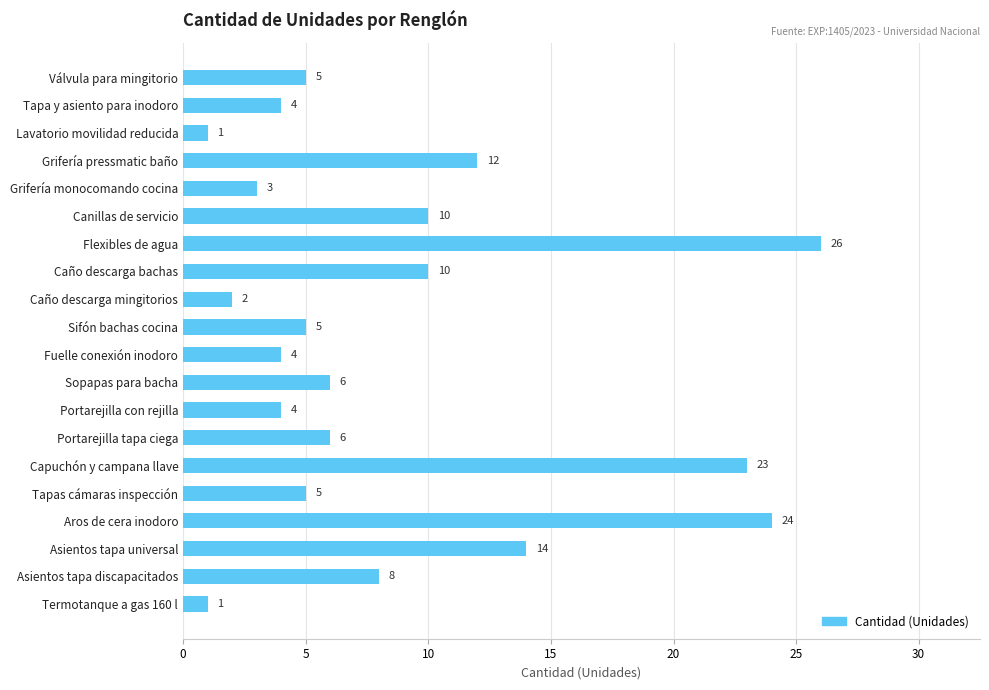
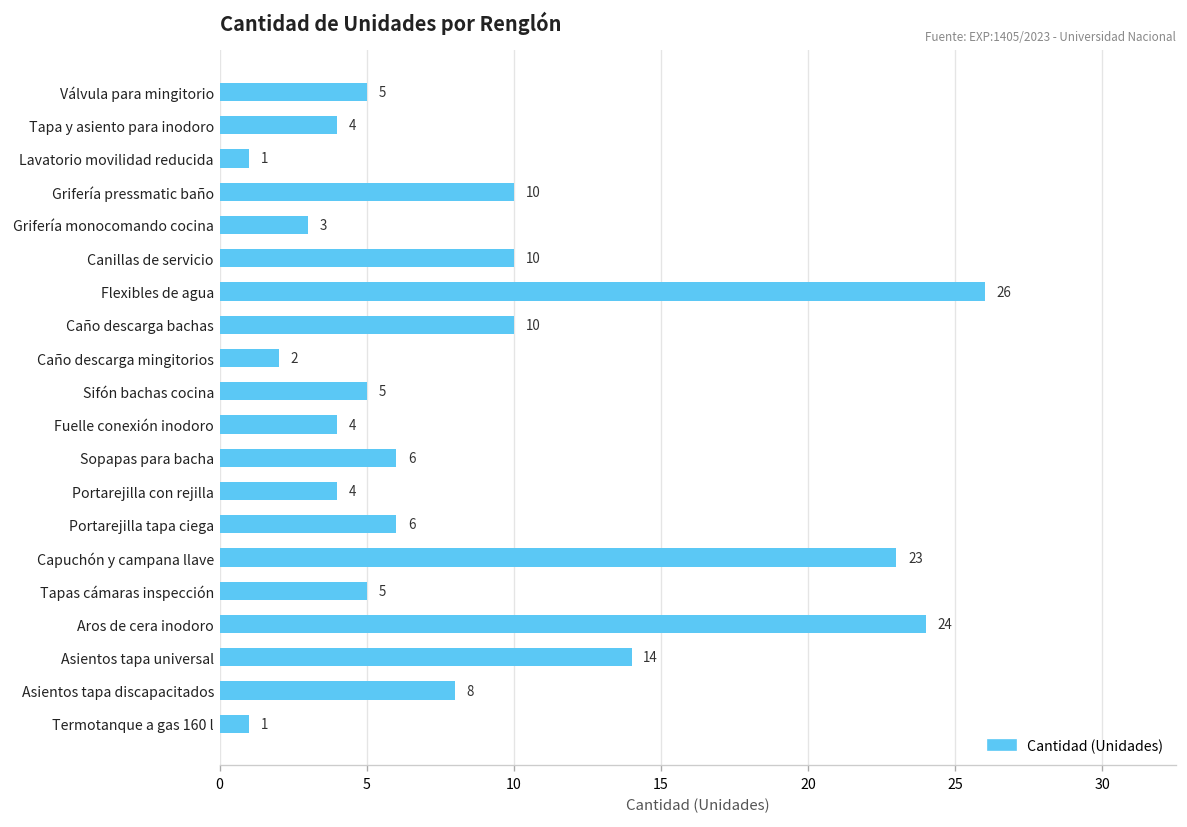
  {
    "Válvula para mingitorio": 5,
    "Tapa y asiento para inodoro": 4,
    "Lavatorio movilidad reducida": 1,
-   "Grifería pressmatic baño": 12,
+   "Grifería pressmatic baño": 10,
    "Grifería monocomando cocina": 3,
    "Canillas de servicio": 10,
    "Flexibles de agua": 26,
    "Caño descarga bachas": 10,
    "Caño descarga mingitorios": 2,
    "Sifón bachas cocina": 5,
    "Fuelle conexión inodoro": 4,
    "Sopapas para bacha": 6,
    "Portarejilla con rejilla": 4,
    "Portarejilla tapa ciega": 6,
    "Capuchón y campana llave": 23,
    "Tapas cámaras inspección": 5,
    "Aros de cera inodoro": 24,
    "Asientos tapa universal": 14,
    "Asientos tapa discapacitados": 8,
    "Termotanque a gas 160 l": 1
  }
